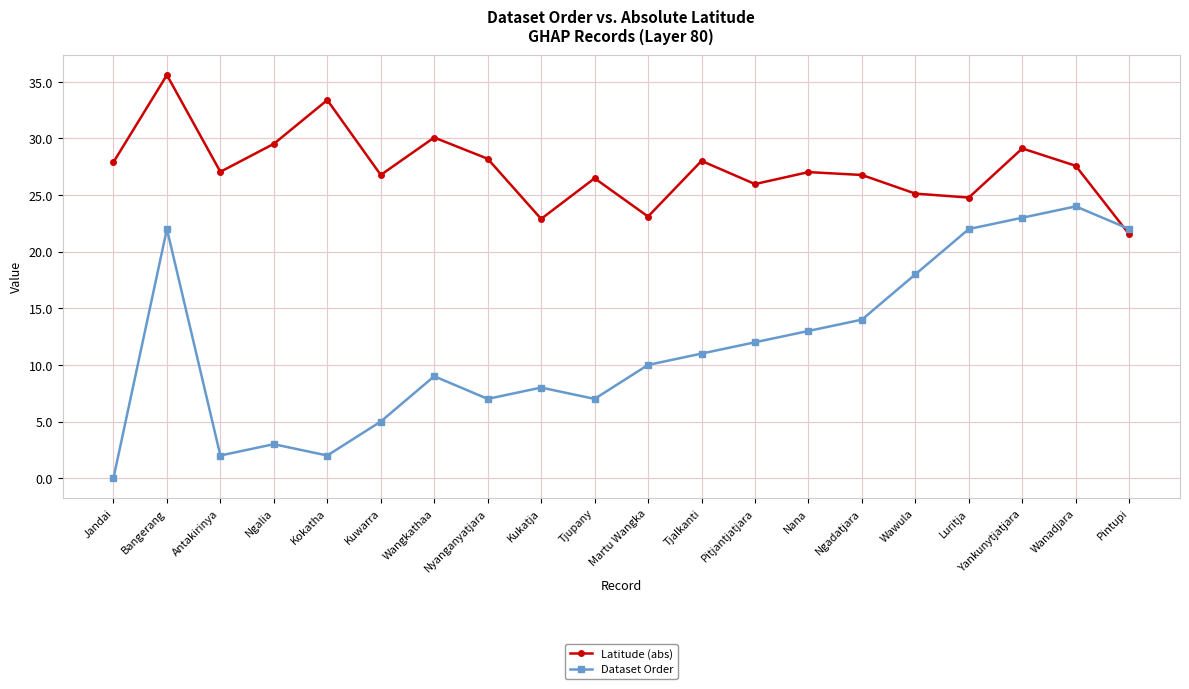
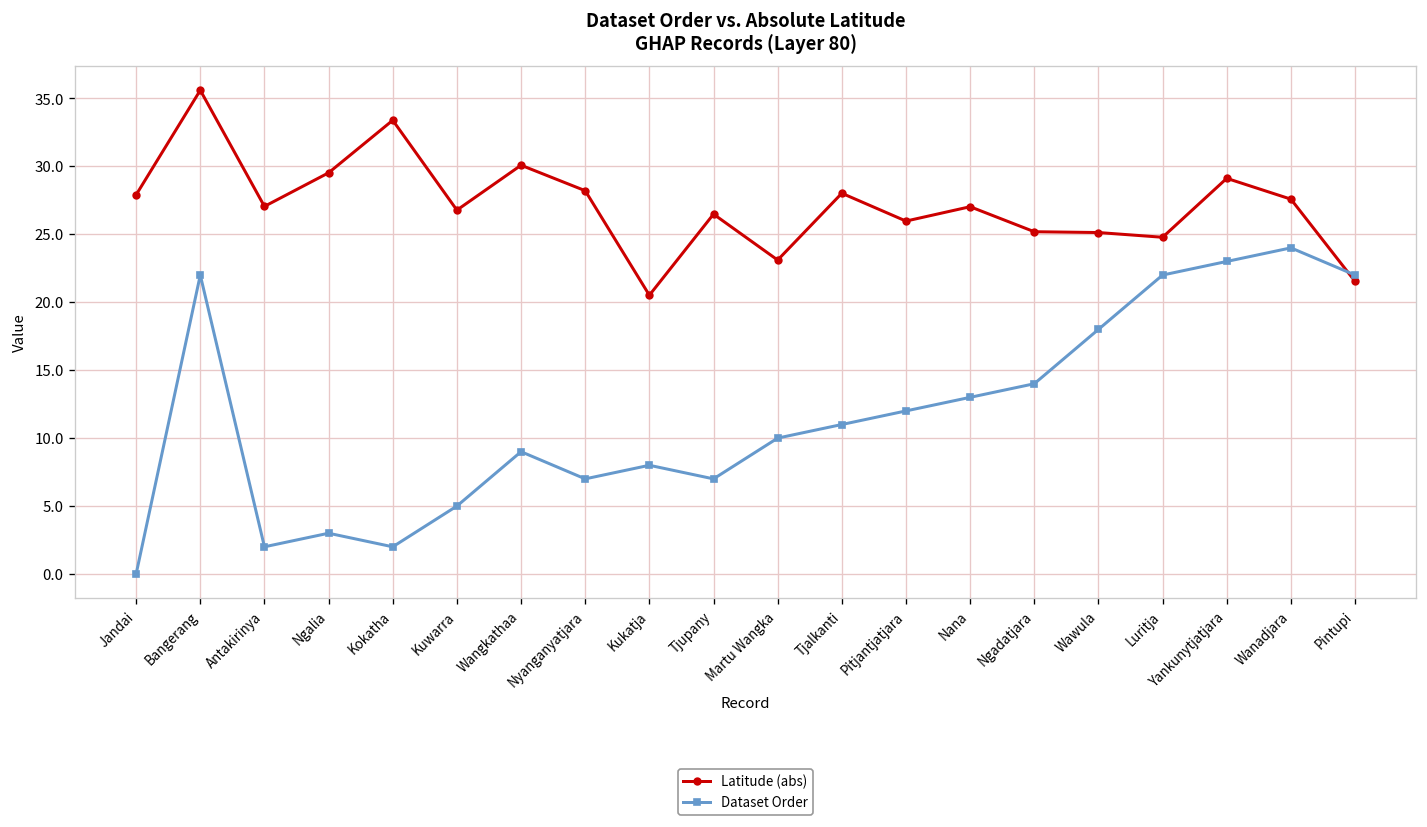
  {
    "Latitude (abs)": {
      "Jandai": 27.9,
      "Bangerang": 35.6,
      "Antakirinya": 27.1,
      "Ngalia": 29.5,
      "Kokatha": 33.4,
      "Kuwarra": 26.8,
      "Wangkathaa": 30.1,
      "Nyanganyatjara": 28.2,
-     "Kukatja": 22.9,
+     "Kukatja": 20.5,
      "Tjupany": 26.5,
      "Martu Wangka": 23.1,
      "Tjalkanti": 28.0,
      "Pitjantjatjara": 26.0,
      "Nana": 27.0,
-     "Ngadatjara": 26.8,
+     "Ngadatjara": 25.2,
      "Wawula": 25.1,
      "Luritja": 24.8,
      "Yankunytjatjara": 29.1,
      "Wanadjara": 27.6,
      "Pintupi": 21.5
    },
    "Dataset Order": {
      "Jandai": 0.0,
      "Bangerang": 22.0,
      "Antakirinya": 2.0,
      "Ngalia": 3.0,
      "Kokatha": 2.0,
      "Kuwarra": 5.0,
      "Wangkathaa": 9.0,
      "Nyanganyatjara": 7.0,
      "Kukatja": 8.0,
      "Tjupany": 7.0,
      "Martu Wangka": 10.0,
      "Tjalkanti": 11.0,
      "Pitjantjatjara": 12.0,
      "Nana": 13.0,
      "Ngadatjara": 14.0,
      "Wawula": 18.0,
      "Luritja": 22.0,
      "Yankunytjatjara": 23.0,
      "Wanadjara": 24.0,
      "Pintupi": 22.0
    }
  }
